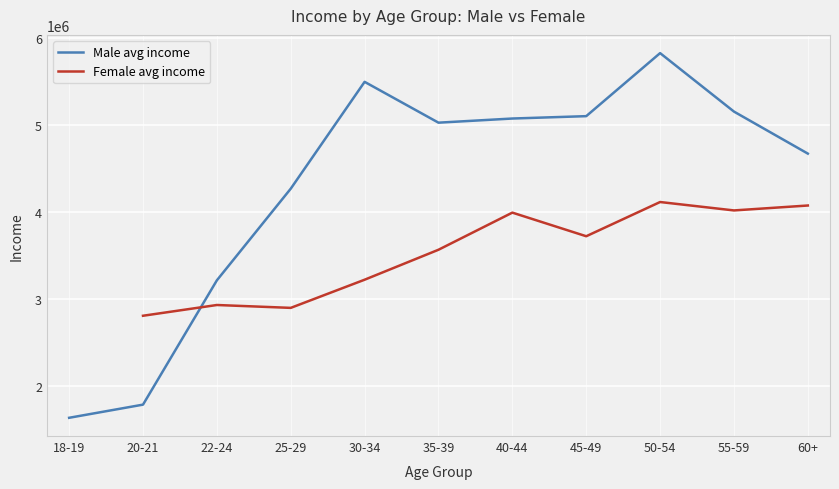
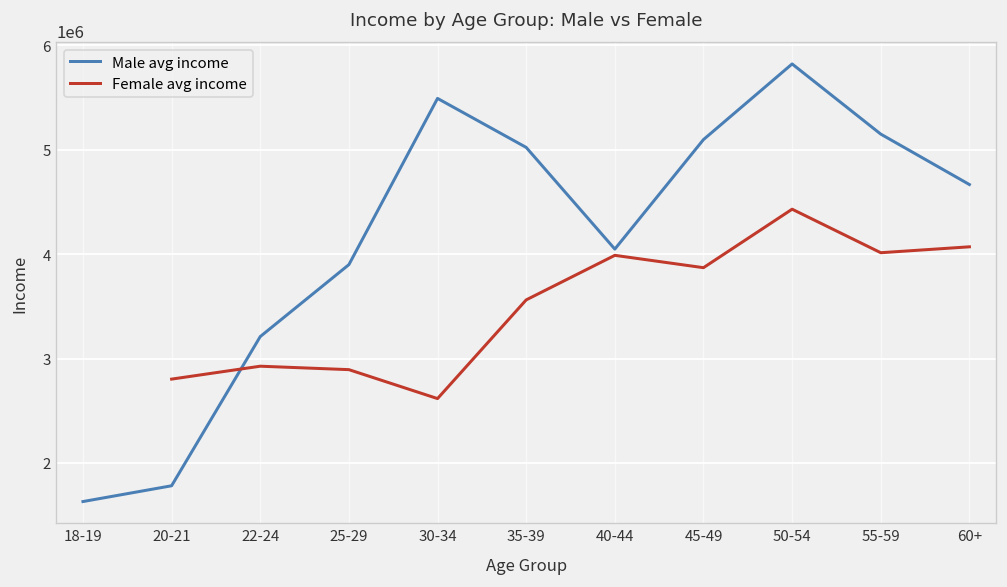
  {
    "Male avg income": {
      "18-19": 1600000,
      "20-21": 1800000,
      "22-24": 3200000,
-     "25-29": 4300000,
+     "25-29": 3900000,
      "30-34": 5500000,
      "35-39": 5000000,
-     "40-44": 5100000,
+     "40-44": 4000000,
      "45-49": 5100000,
      "50-54": 5800000,
      "55-59": 5200000,
      "60+": 4700000
    },
    "Female avg income": {
      "20-21": 2800000,
      "22-24": 2900000,
      "25-29": 2900000,
-     "30-34": 3200000,
+     "30-34": 2600000,
      "35-39": 3600000,
      "40-44": 4000000,
-     "45-49": 3700000,
-     "50-54": 4100000,
+     "45-49": 3900000,
+     "50-54": 4400000,
      "55-59": 4000000,
      "60+": 4100000
    }
  }
